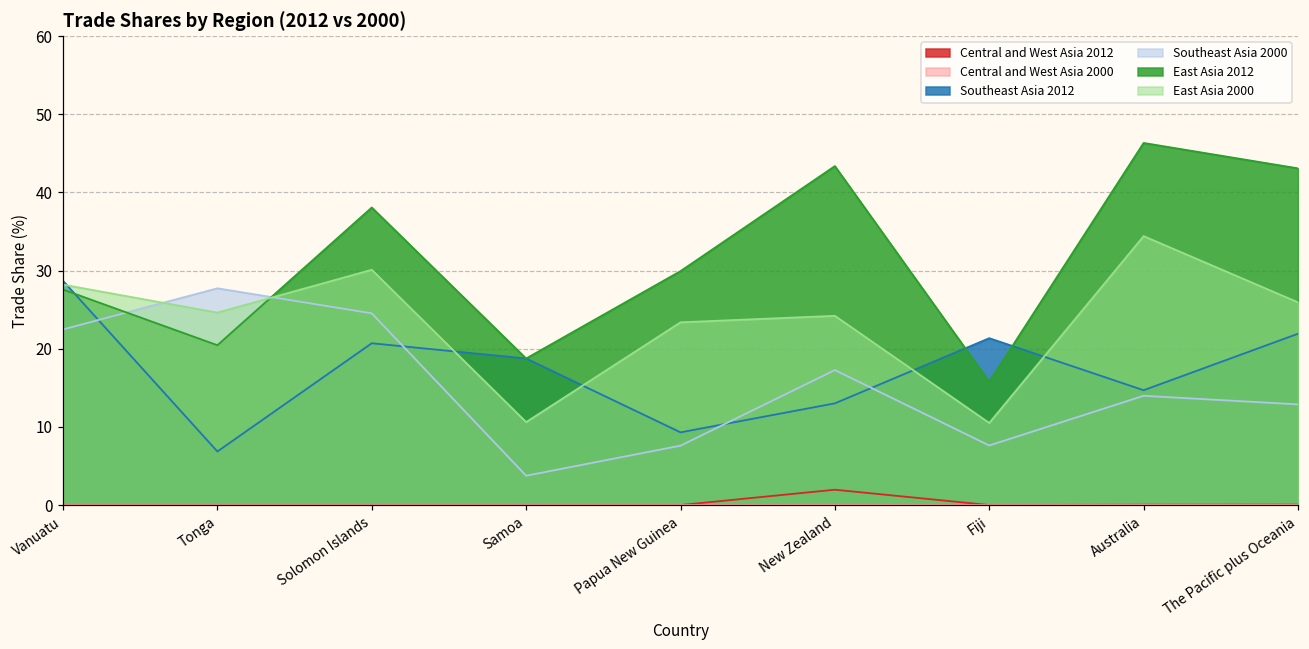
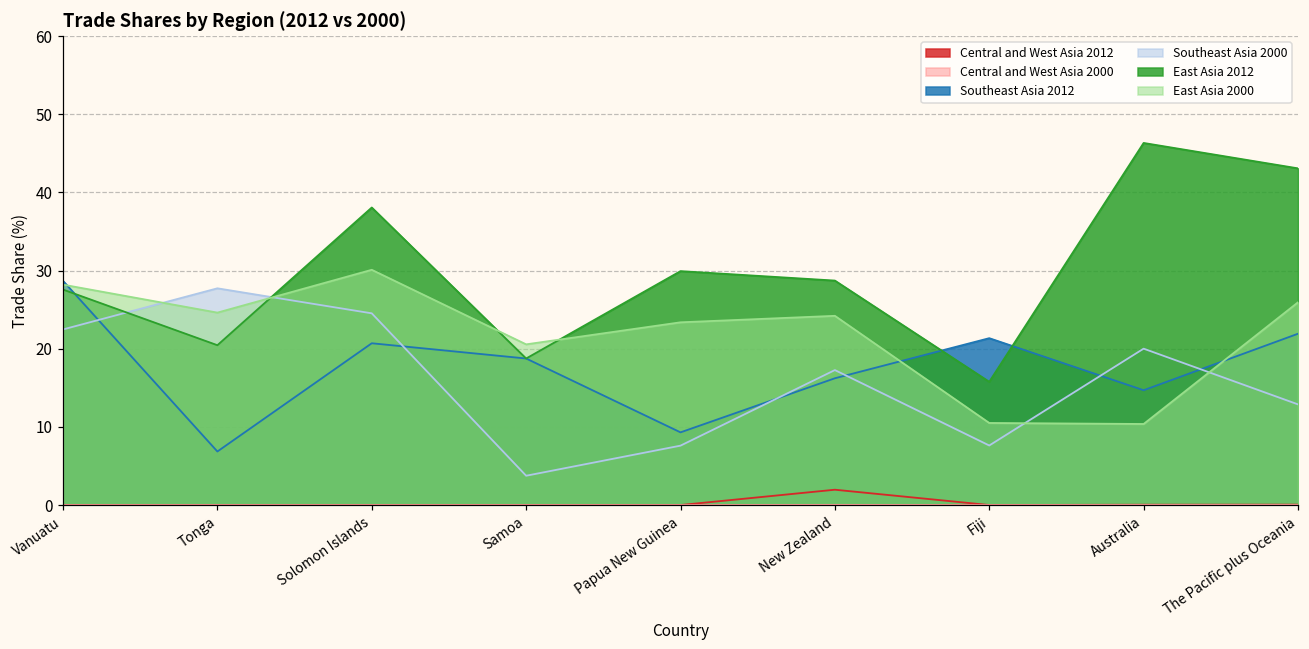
  {
    "Central and West Asia 2012": {
      "New Zealand": 2
    },
    "Central and West Asia 2000": {
      "New Zealand": 0
    },
    "Southeast Asia 2012": {
      "Vanuatu": 29,
      "Tonga": 7,
      "Solomon Islands": 21,
      "Papua New Guinea": 9,
-     "New Zealand": 13,
+     "New Zealand": 16,
      "Fiji": 21,
      "Australia": 15,
      "The Pacific plus Oceania": 22
    },
    "Southeast Asia 2000": {
      "Vanuatu": 22,
      "Tonga": 28,
      "Solomon Islands": 25,
      "Samoa": 4,
      "Papua New Guinea": 8,
      "New Zealand": 17,
      "Fiji": 8,
-     "Australia": 14,
+     "Australia": 20,
      "The Pacific plus Oceania": 13
    },
    "East Asia 2012": {
      "Vanuatu": 28,
      "Tonga": 20,
      "Solomon Islands": 38,
      "Papua New Guinea": 30,
-     "New Zealand": 43,
+     "New Zealand": 29,
      "Fiji": 16,
      "Australia": 46,
      "The Pacific plus Oceania": 43
    },
    "East Asia 2000": {
      "Vanuatu": 28,
      "Tonga": 25,
      "Solomon Islands": 30,
-     "Samoa": 11,
+     "Samoa": 21,
      "Papua New Guinea": 23,
      "New Zealand": 24,
      "Fiji": 11,
-     "Australia": 34,
+     "Australia": 10,
      "The Pacific plus Oceania": 26
    }
  }
